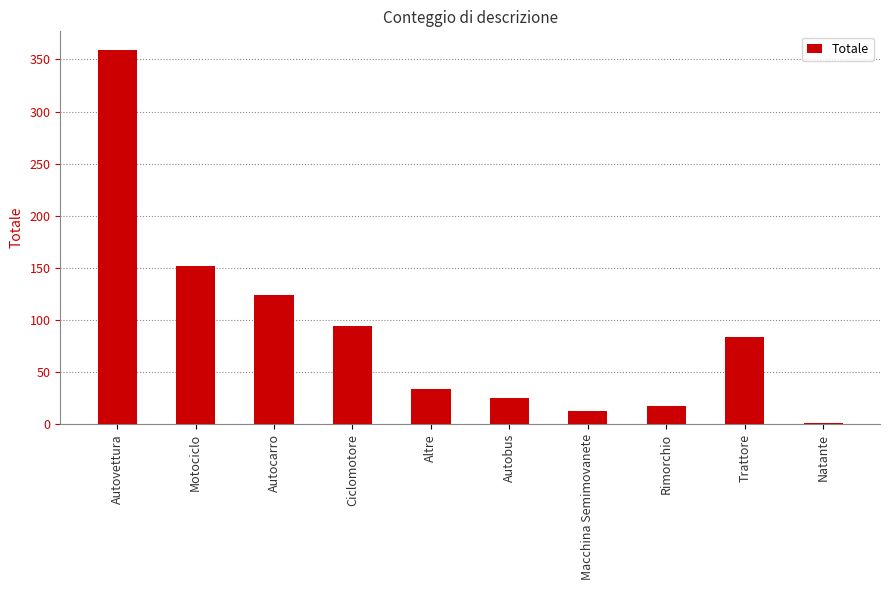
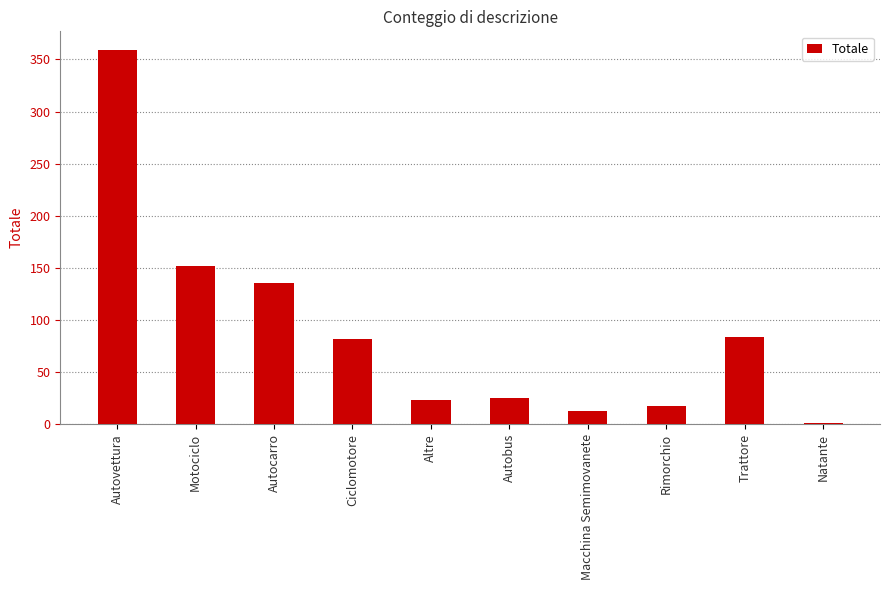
  {
    "Autovettura": 359,
    "Motociclo": 152,
-   "Autocarro": 124,
-   "Ciclomotore": 94,
-   "Altre": 34,
+   "Autocarro": 135,
+   "Ciclomotore": 82,
+   "Altre": 23,
    "Autobus": 25,
    "Macchina Semimovanete": 13,
    "Rimorchio": 17,
    "Trattore": 84
  }
